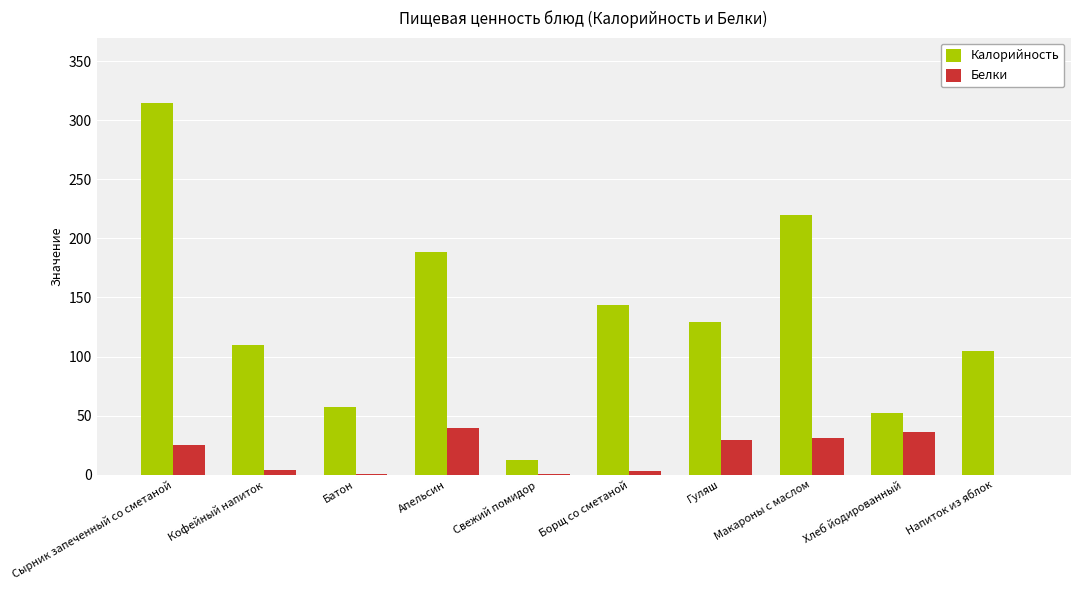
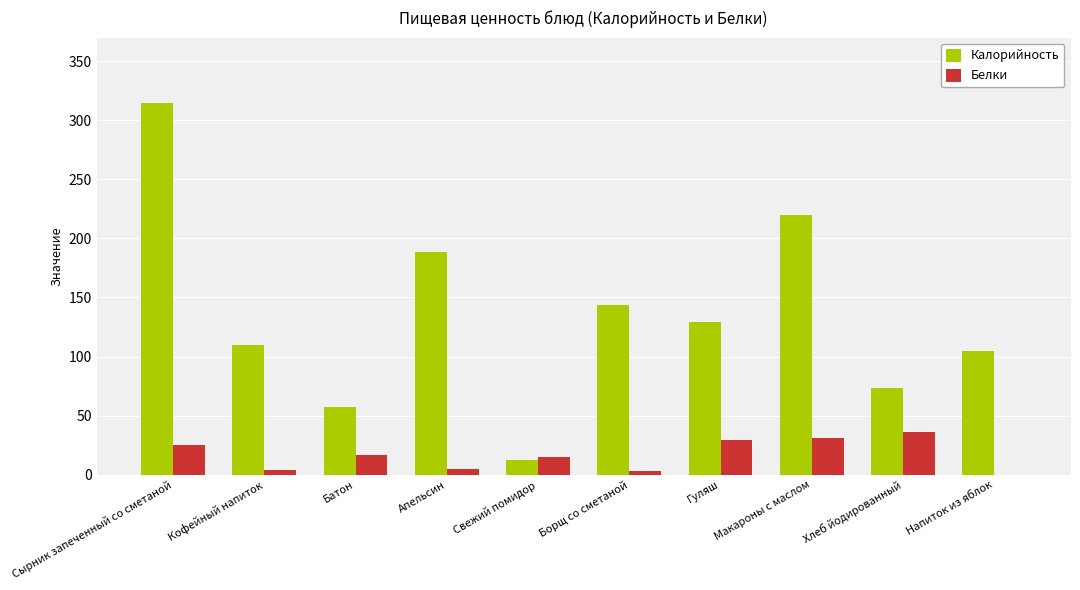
  {
    "Калорийность": {
      "Сырник запеченный со сметаной": 315,
      "Кофейный напиток": 110,
      "Батон": 57,
      "Апельсин": 188,
      "Свежий помидор": 12,
      "Борщ со сметаной": 144,
      "Гуляш": 129,
      "Макароны с маслом": 220,
-     "Хлеб йодированный": 52,
+     "Хлеб йодированный": 74,
      "Напиток из яблок": 105
    },
    "Белки": {
      "Сырник запеченный со сметаной": 25,
      "Кофейный напиток": 4,
-     "Батон": 0,
-     "Апельсин": 40,
-     "Свежий помидор": 1,
+     "Батон": 17,
+     "Апельсин": 4,
+     "Свежий помидор": 15,
      "Борщ со сметаной": 3,
      "Гуляш": 30,
      "Макароны с маслом": 31,
      "Хлеб йодированный": 36,
      "Напиток из яблок": 0
    }
  }
